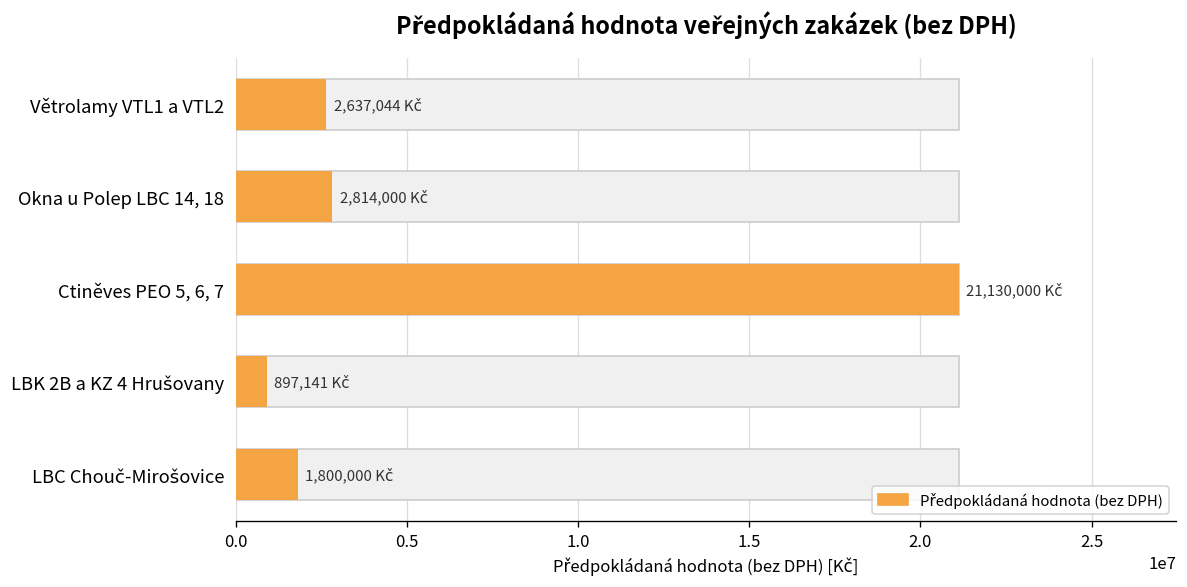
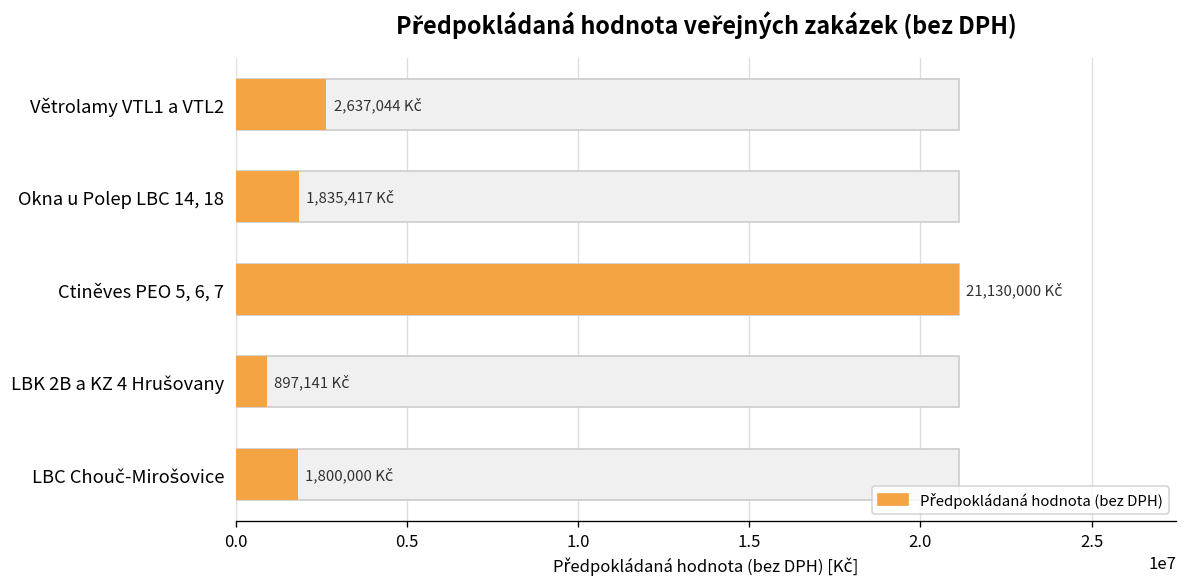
  {
    "Předpokládaná hodnota (bez DPH)": {
-     "Okna u Polep LBC 14, 18": "2,814,000",
+     "Okna u Polep LBC 14, 18": "1,835,417",
      "Ctiněves PEO 5, 6, 7": "21,130,000"
    }
  }
